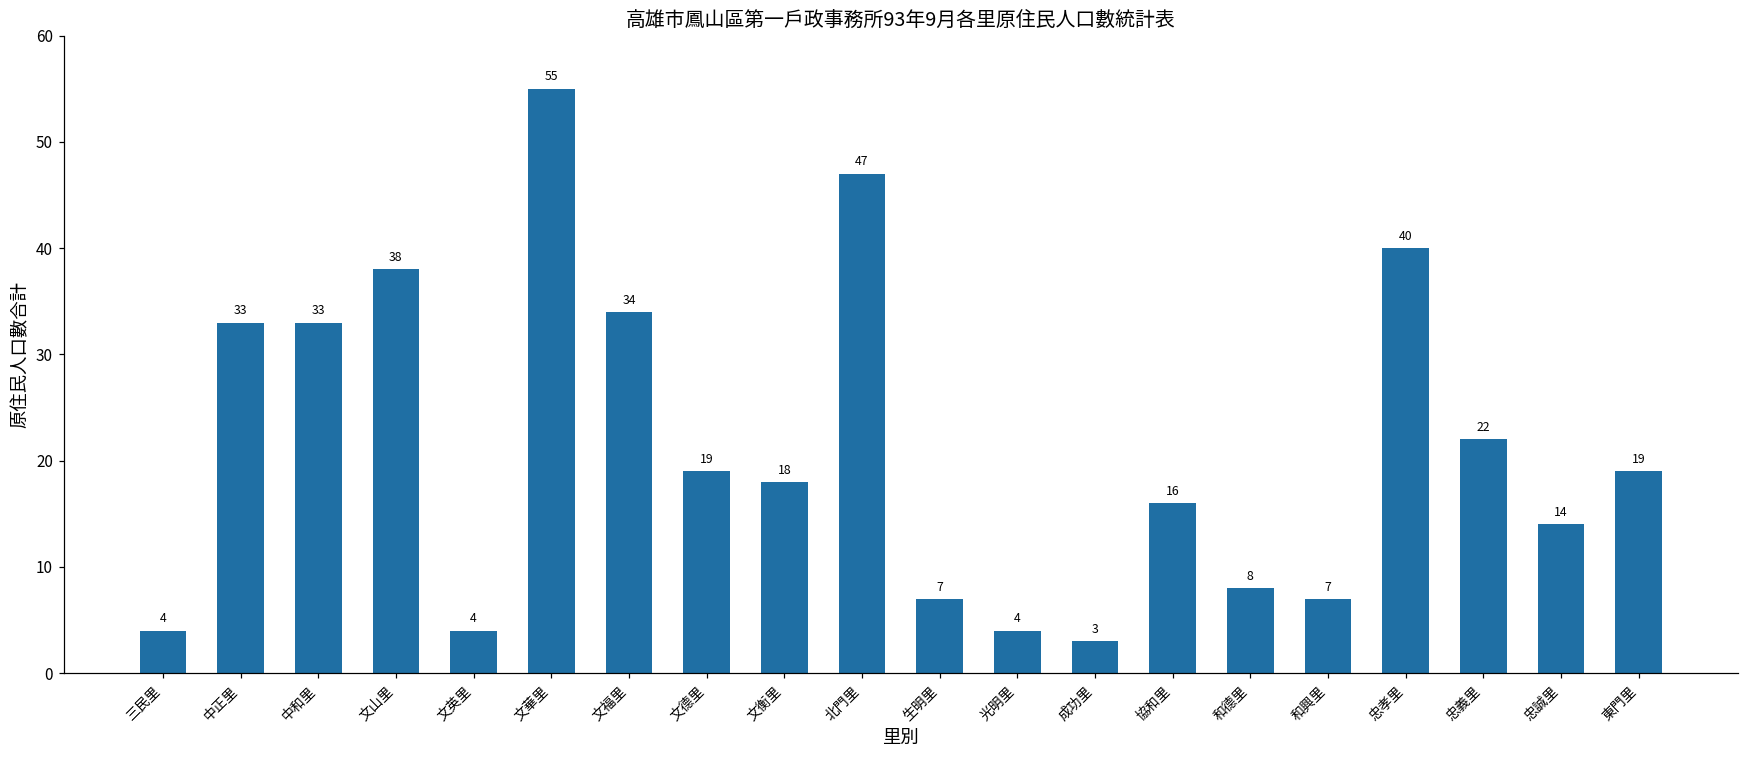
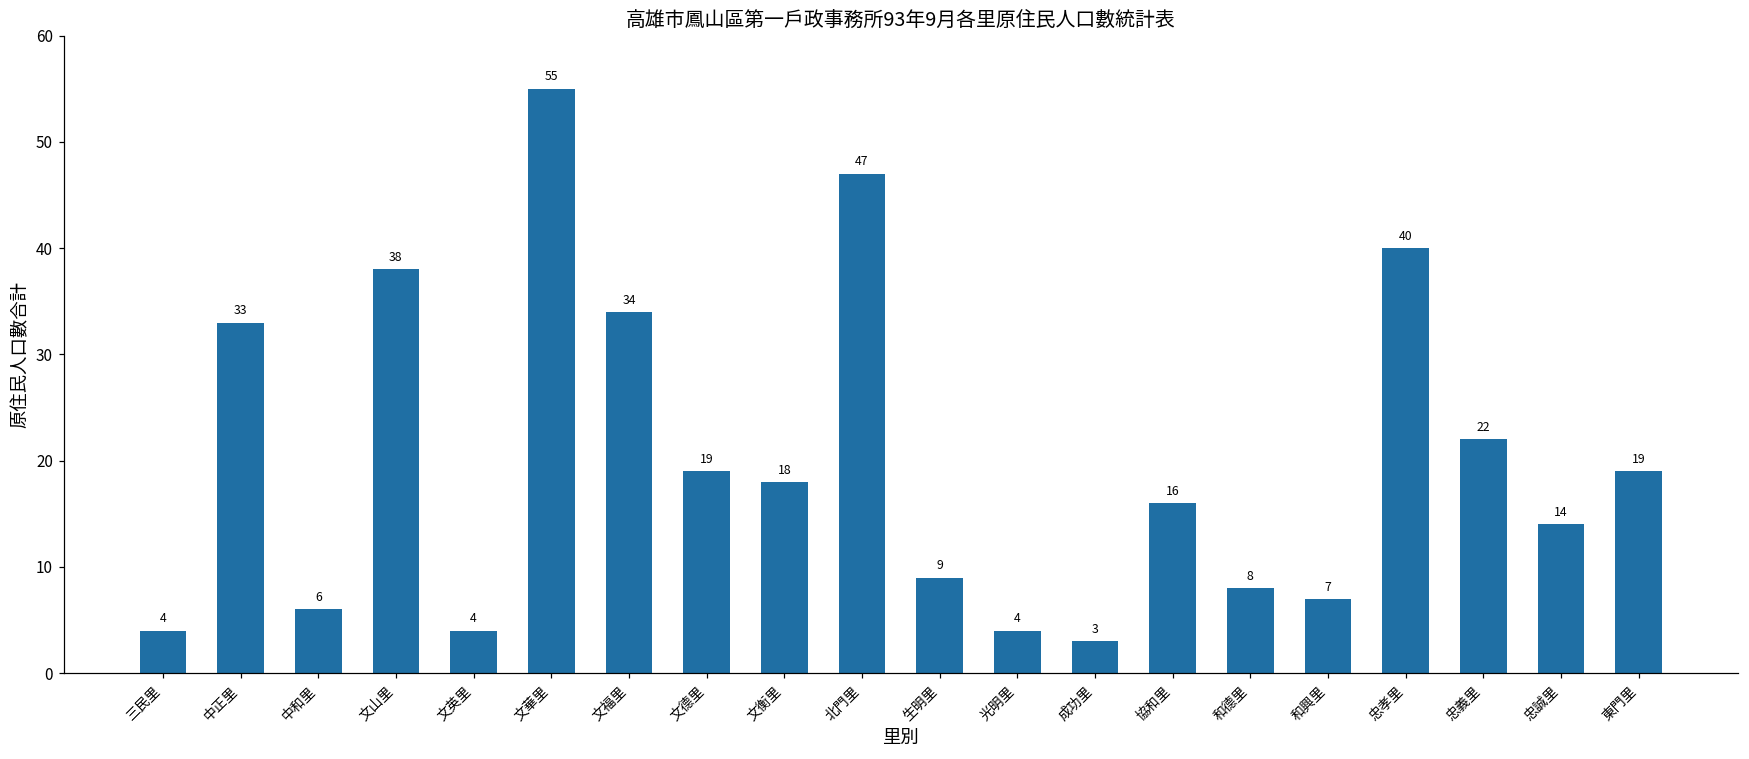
  {
    "三民里": 4,
    "中正里": 33,
-   "中和里": 33,
+   "中和里": 6,
    "文山里": 38,
    "文英里": 4,
    "文華里": 55,
    "文福里": 34,
    "文德里": 19,
    "文衡里": 18,
    "北門里": 47,
-   "生明里": 7,
+   "生明里": 9,
    "光明里": 4,
    "成功里": 3,
    "協和里": 16,
    "和德里": 8,
    "和興里": 7,
    "忠孝里": 40,
    "忠義里": 22,
    "忠誠里": 14,
    "東門里": 19
  }
